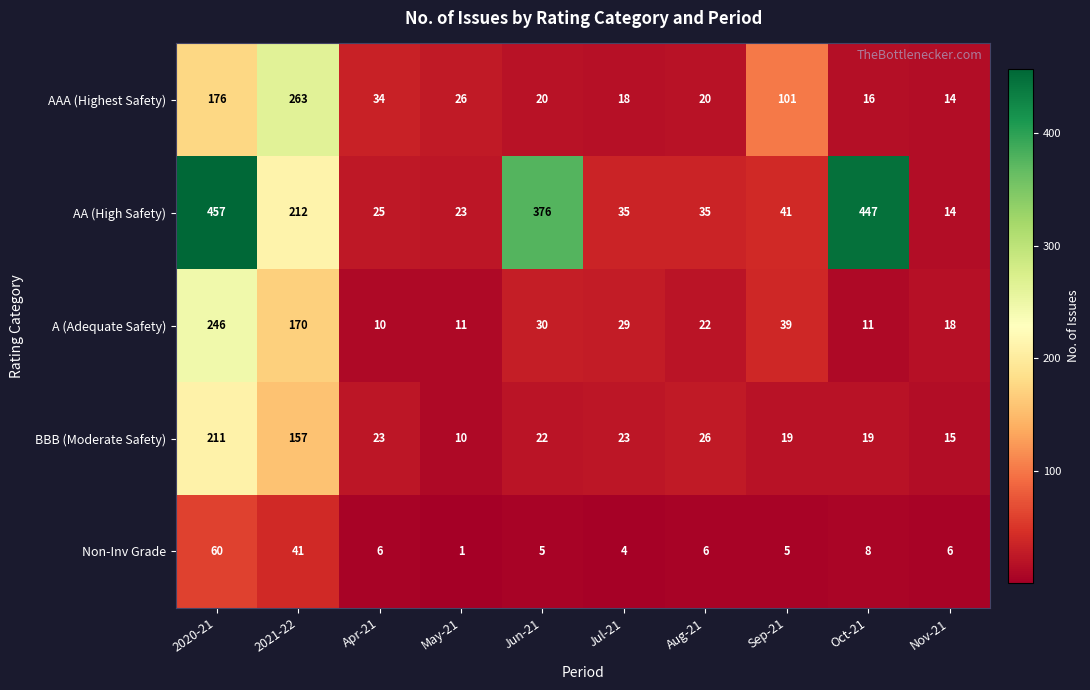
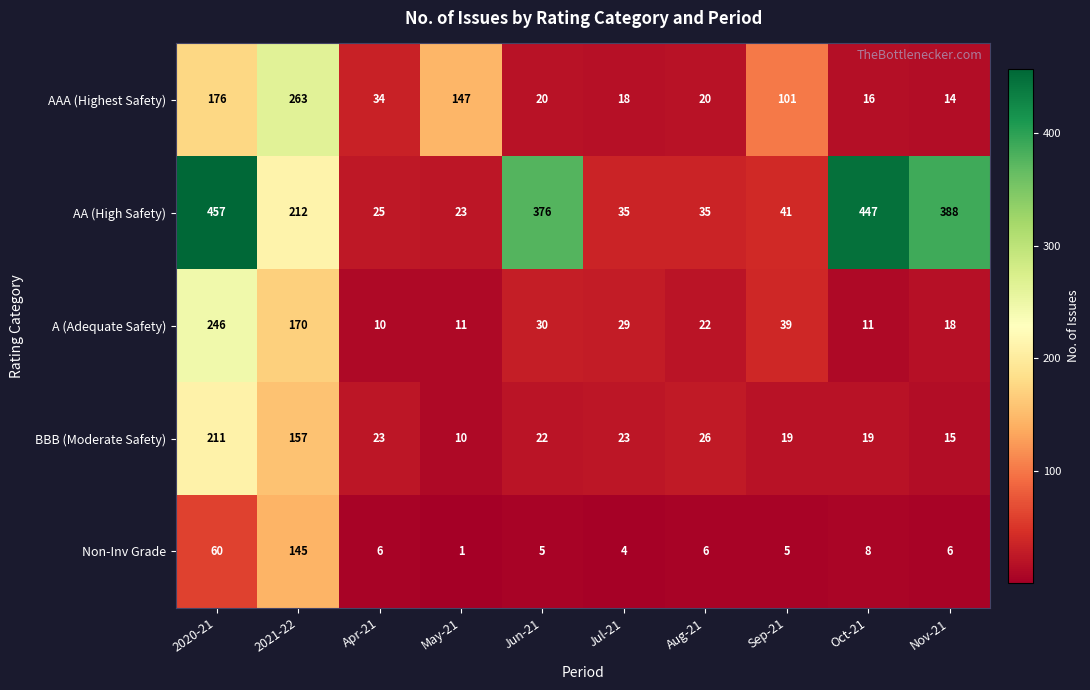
  {
    "AAA (Highest Safety)": {
      "2020-21": 176,
      "2021-22": 263,
      "Apr-21": 34,
-     "May-21": 26,
+     "May-21": 147,
      "Jun-21": 20,
      "Jul-21": 18,
      "Aug-21": 20,
      "Sep-21": 101,
      "Oct-21": 16
    },
    "AA (High Safety)": {
      "2020-21": 457,
      "2021-22": 212,
      "Apr-21": 25,
      "May-21": 23,
      "Jun-21": 376,
      "Jul-21": 35,
      "Aug-21": 35,
      "Sep-21": 41,
      "Oct-21": 447,
-     "Nov-21": 14
+     "Nov-21": 388
    },
    "A (Adequate Safety)": {
      "2020-21": 246,
      "2021-22": 170,
      "Apr-21": 10,
      "May-21": 11,
      "Jun-21": 30,
      "Jul-21": 29,
      "Aug-21": 22,
      "Sep-21": 39,
      "Oct-21": 11,
      "Nov-21": 18
    },
    "BBB (Moderate Safety)": {
      "2020-21": 211,
      "2021-22": 157,
      "Apr-21": 23,
      "May-21": 10,
      "Jun-21": 22,
      "Jul-21": 23,
      "Aug-21": 26,
      "Sep-21": 19,
      "Oct-21": 19,
      "Nov-21": 15
    },
    "Non-Inv Grade": {
      "2020-21": 60,
-     "2021-22": 41,
+     "2021-22": 145,
      "Apr-21": 6,
      "May-21": 1,
      "Jun-21": 5,
      "Jul-21": 4,
      "Aug-21": 6,
      "Sep-21": 5,
      "Oct-21": 8,
      "Nov-21": 6
    }
  }
